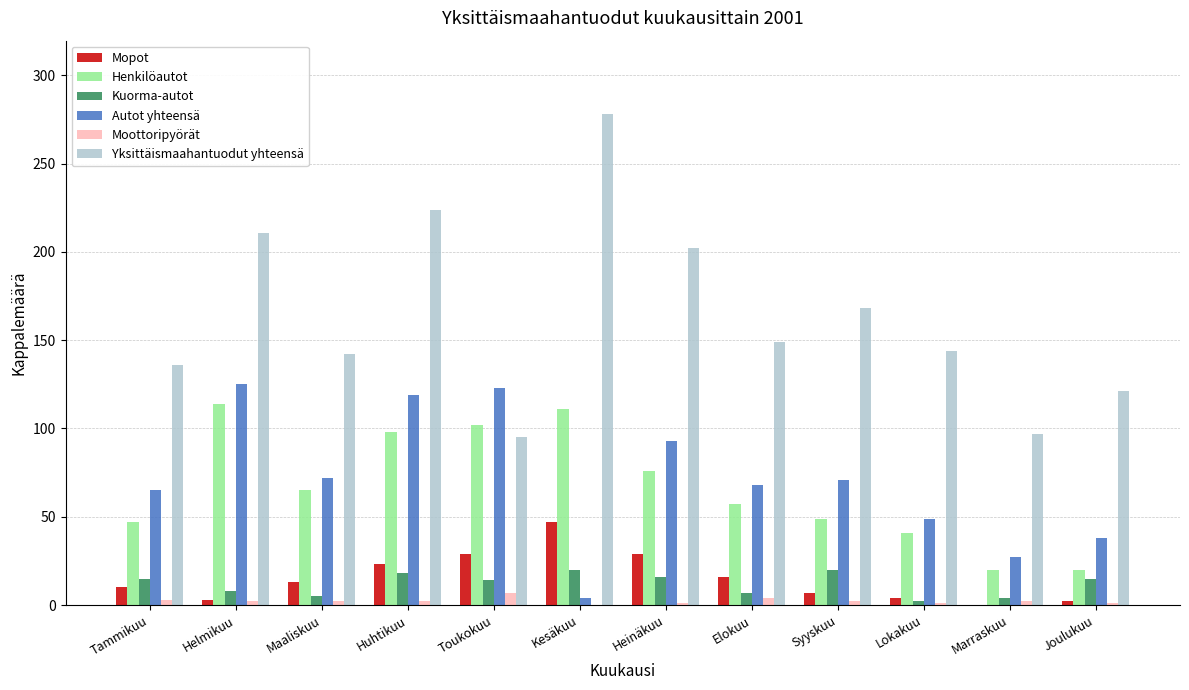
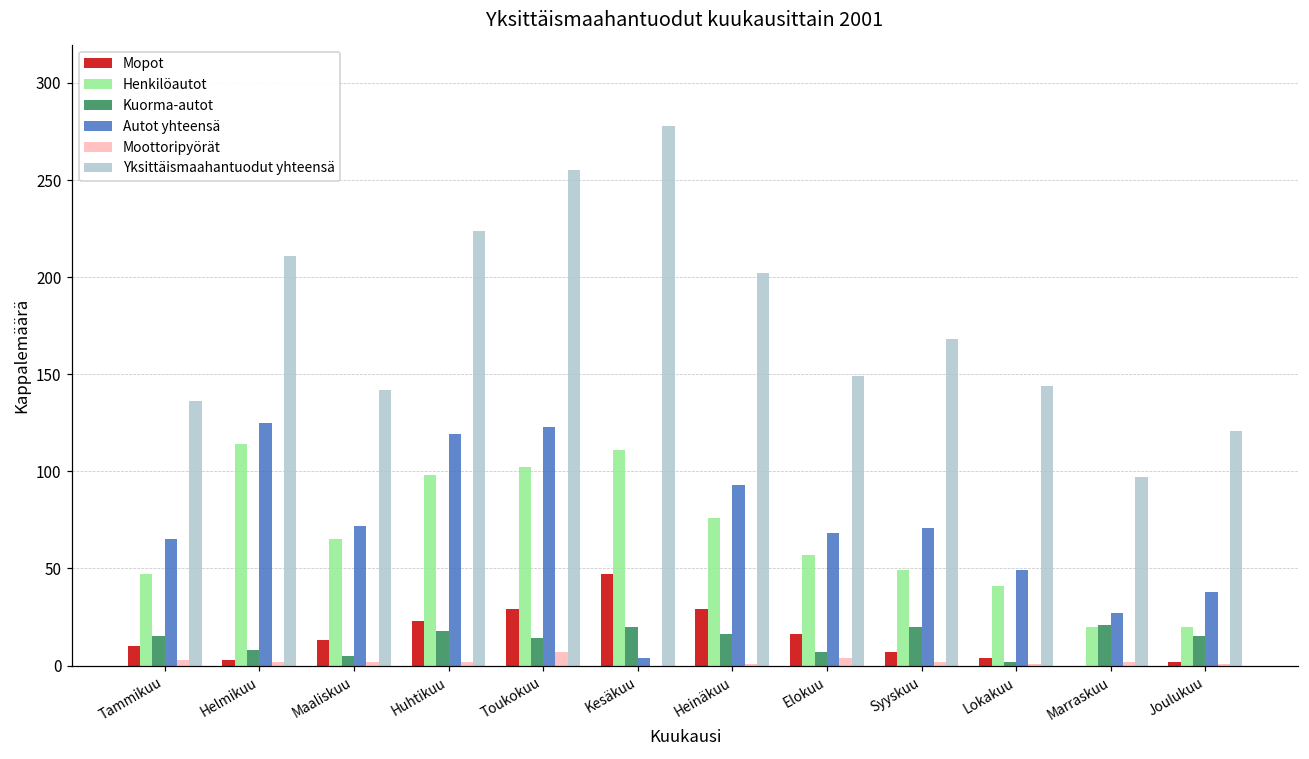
  {
    "Mopot": {
      "Tammikuu": 10,
      "Helmikuu": 3,
      "Maaliskuu": 13,
      "Huhtikuu": 23,
      "Toukokuu": 29,
      "Kesäkuu": 47,
      "Heinäkuu": 29,
      "Elokuu": 16,
      "Syyskuu": 7,
      "Lokakuu": 4,
      "Marraskuu": 0,
      "Joulukuu": 2
    },
    "Henkilöautot": {
      "Tammikuu": 47,
      "Helmikuu": 114,
      "Maaliskuu": 65,
      "Huhtikuu": 98,
      "Toukokuu": 102,
      "Kesäkuu": 111,
      "Heinäkuu": 76,
      "Elokuu": 57,
      "Syyskuu": 49,
      "Lokakuu": 41,
      "Marraskuu": 20,
      "Joulukuu": 20
    },
    "Kuorma-autot": {
      "Tammikuu": 15,
      "Helmikuu": 8,
      "Maaliskuu": 5,
      "Huhtikuu": 18,
      "Toukokuu": 14,
      "Kesäkuu": 20,
      "Heinäkuu": 16,
      "Elokuu": 7,
      "Syyskuu": 20,
      "Lokakuu": 2,
-     "Marraskuu": 4,
+     "Marraskuu": 21,
      "Joulukuu": 15
    },
    "Autot yhteensä": {
      "Tammikuu": 65,
      "Helmikuu": 125,
      "Maaliskuu": 72,
      "Huhtikuu": 119,
      "Toukokuu": 123,
      "Kesäkuu": 4,
      "Heinäkuu": 93,
      "Elokuu": 68,
      "Syyskuu": 71,
      "Lokakuu": 49,
      "Marraskuu": 27,
      "Joulukuu": 38
    },
    "Moottoripyörät": {
      "Tammikuu": 3,
      "Helmikuu": 2,
      "Maaliskuu": 2,
      "Huhtikuu": 2,
      "Toukokuu": 7,
      "Kesäkuu": 0,
      "Elokuu": 4,
      "Syyskuu": 2,
      "Marraskuu": 2
    },
    "Yksittäismaahantuodut yhteensä": {
      "Tammikuu": 136,
      "Helmikuu": 211,
      "Maaliskuu": 142,
      "Huhtikuu": 224,
-     "Toukokuu": 95,
+     "Toukokuu": 255,
      "Kesäkuu": 278,
      "Heinäkuu": 202,
      "Elokuu": 149,
      "Syyskuu": 168,
      "Lokakuu": 144,
      "Marraskuu": 97,
      "Joulukuu": 121
    }
  }
